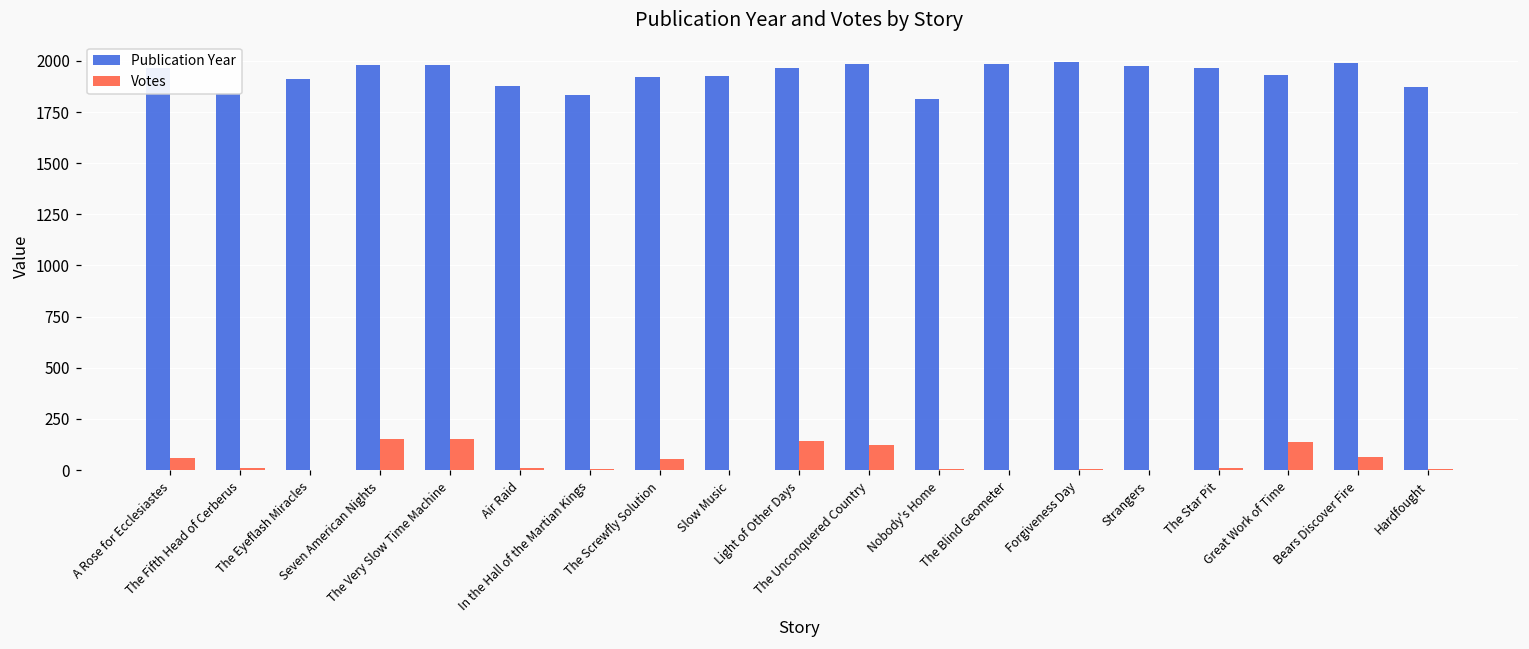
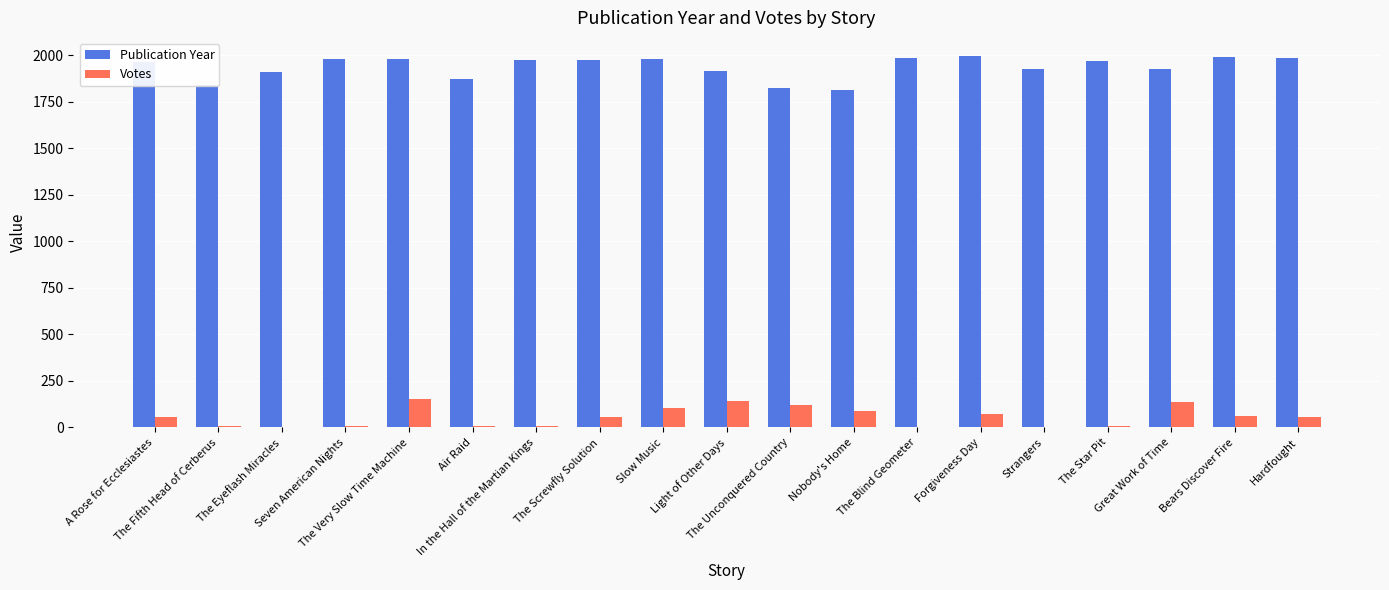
  {
    "Publication Year": {
      "The Eyeflash Miracles": 1910,
      "Seven American Nights": 1980,
      "The Very Slow Time Machine": 1980,
      "Air Raid": 1880,
-     "In the Hall of the Martian Kings": 1830,
-     "The Screwfly Solution": 1920,
-     "Slow Music": 1930,
-     "Light of Other Days": 1970,
-     "The Unconquered Country": 1980,
+     "In the Hall of the Martian Kings": 1980,
+     "The Screwfly Solution": 1980,
+     "Slow Music": 1980,
+     "Light of Other Days": 1920,
+     "The Unconquered Country": 1820,
      "Nobody's Home": 1810,
      "The Blind Geometer": 1990,
      "Forgiveness Day": 1990,
-     "Strangers": 1970,
+     "Strangers": 1930,
      "The Star Pit": 1970,
      "Great Work of Time": 1930,
      "Bears Discover Fire": 1990,
-     "Hardfought": 1870
+     "Hardfought": 1980
    },
    "Votes": {
      "A Rose for Ecclesiastes": 60,
-     "Seven American Nights": 150,
+     "Seven American Nights": 10,
      "The Very Slow Time Machine": 150,
      "The Screwfly Solution": 60,
-     "Slow Music": 0,
+     "Slow Music": 100,
      "Light of Other Days": 140,
      "The Unconquered Country": 120,
-     "Nobody's Home": 10,
-     "Forgiveness Day": 10,
+     "Nobody's Home": 90,
+     "Forgiveness Day": 70,
      "Great Work of Time": 140,
      "Bears Discover Fire": 60,
-     "Hardfought": 10
+     "Hardfought": 60
    }
  }
